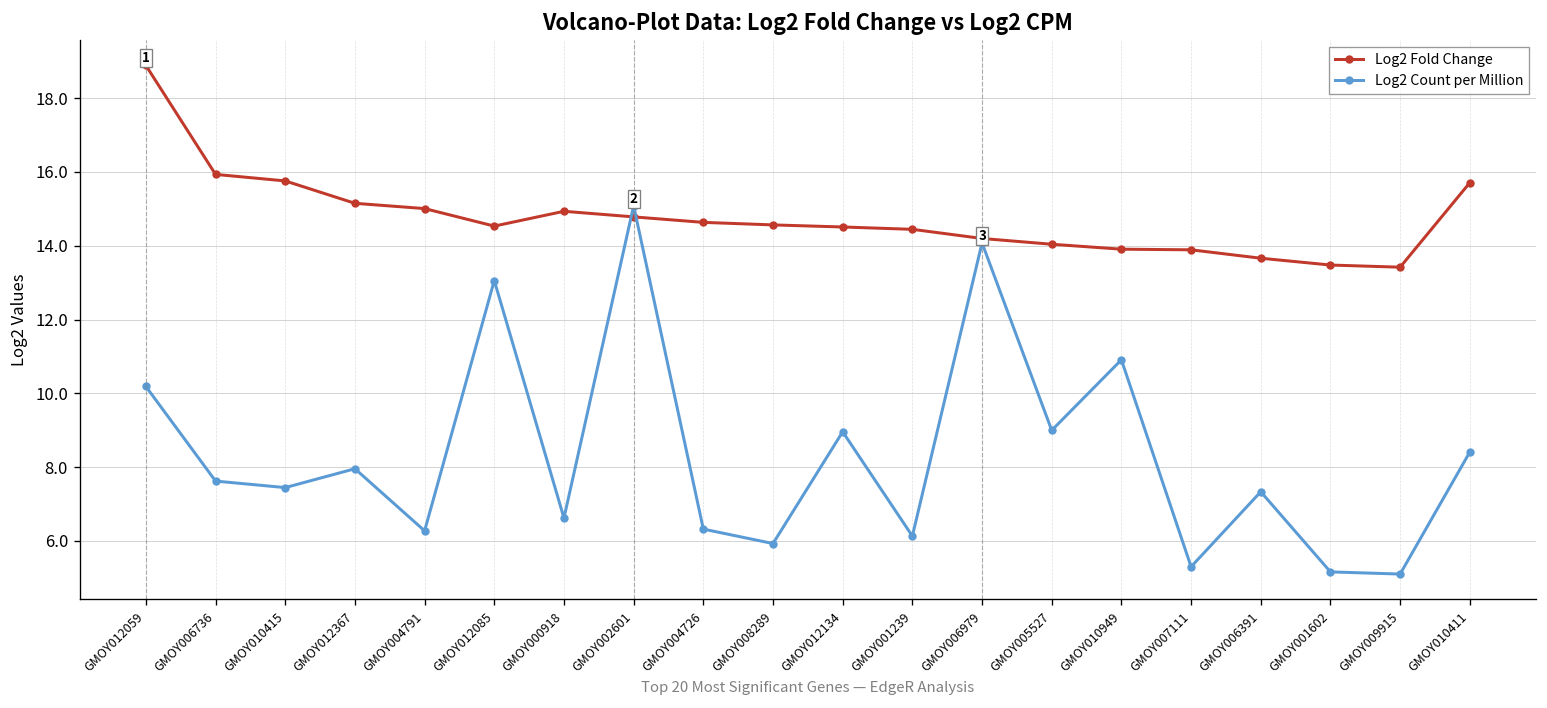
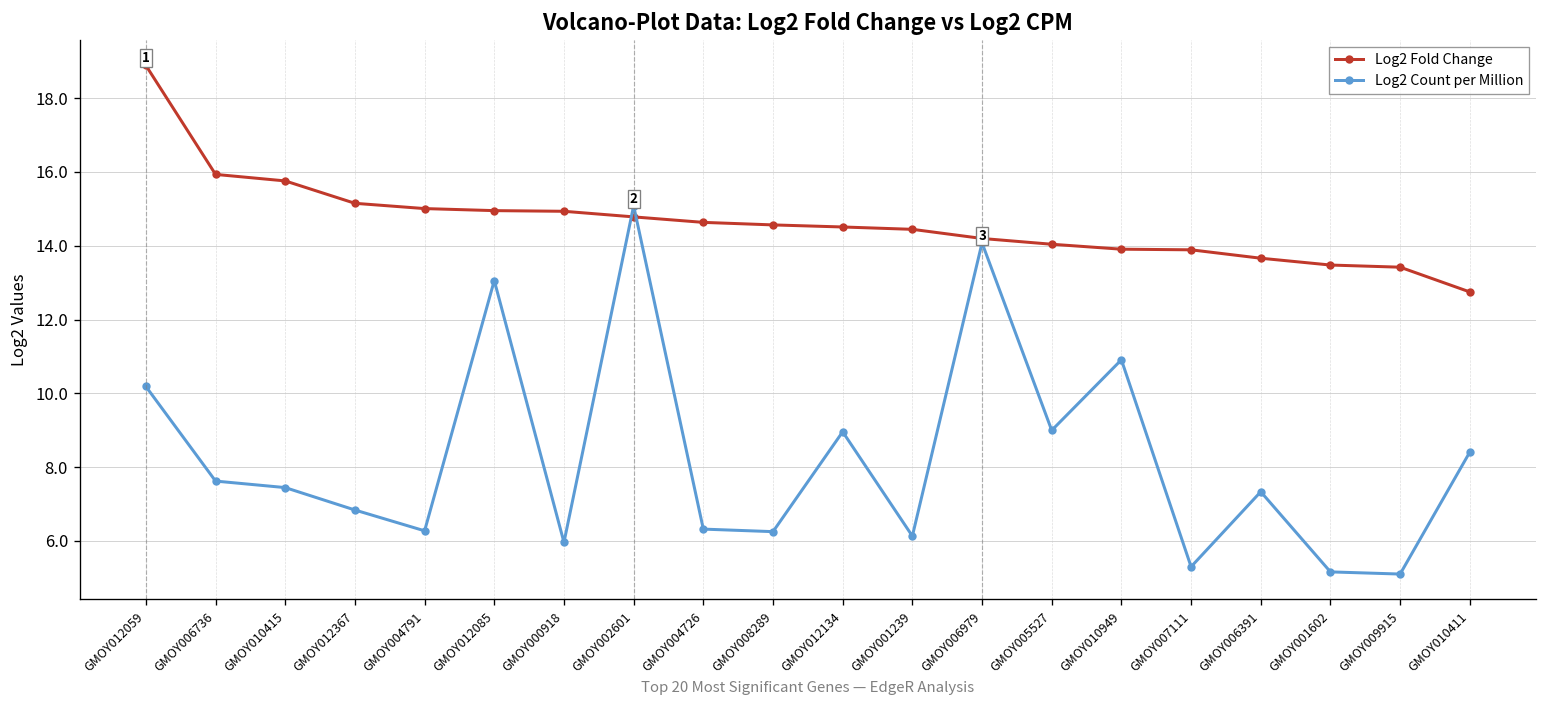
  {
    "Log2 Fold Change": {
      "GMOY006736": 15.9,
      "GMOY010415": 15.8,
      "GMOY012367": 15.1,
      "GMOY004791": 15.0,
-     "GMOY012085": 14.5,
+     "GMOY012085": 14.9,
      "GMOY000918": 14.9,
      "GMOY002601": 14.8,
      "GMOY004726": 14.6,
      "GMOY008289": 14.6,
      "GMOY012134": 14.5,
      "GMOY001239": 14.4,
      "GMOY005527": 14.0,
      "GMOY010949": 13.9,
      "GMOY007111": 13.9,
      "GMOY006391": 13.7,
      "GMOY001602": 13.5,
      "GMOY009915": 13.4,
-     "GMOY010411": 15.7
+     "GMOY010411": 12.7
    },
    "Log2 Count per Million": {
      "GMOY012059": 10.2,
      "GMOY006736": 7.6,
      "GMOY010415": 7.4,
-     "GMOY012367": 8.0,
+     "GMOY012367": 6.8,
      "GMOY004791": 6.3,
      "GMOY012085": 13.1,
-     "GMOY000918": 6.6,
+     "GMOY000918": 6.0,
      "GMOY004726": 6.3,
-     "GMOY008289": 5.9,
+     "GMOY008289": 6.3,
      "GMOY012134": 9.0,
      "GMOY001239": 6.1,
      "GMOY005527": 9.0,
      "GMOY010949": 10.9,
      "GMOY007111": 5.3,
      "GMOY006391": 7.3,
      "GMOY001602": 5.2,
      "GMOY009915": 5.1,
      "GMOY010411": 8.4
    }
  }
